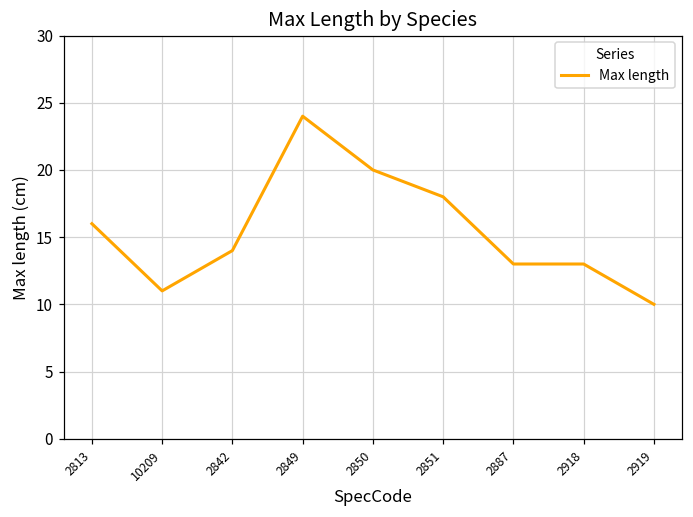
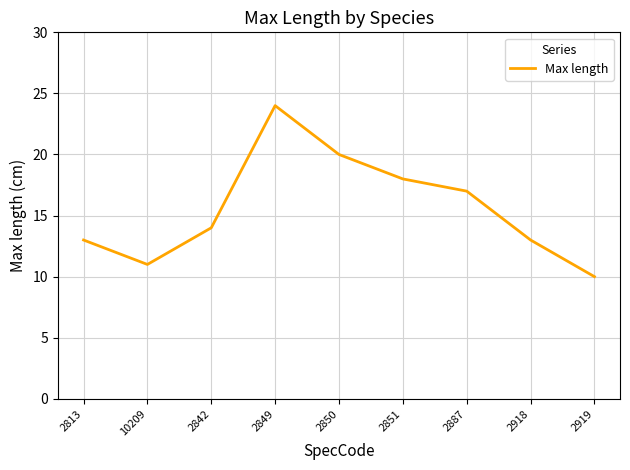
  {
-   "2813": 16,
+   "2813": 13,
    "10209": 11,
    "2842": 14,
    "2849": 24,
    "2850": 20,
    "2851": 18,
-   "2887": 13,
+   "2887": 17,
    "2918": 13,
    "2919": 10
  }
